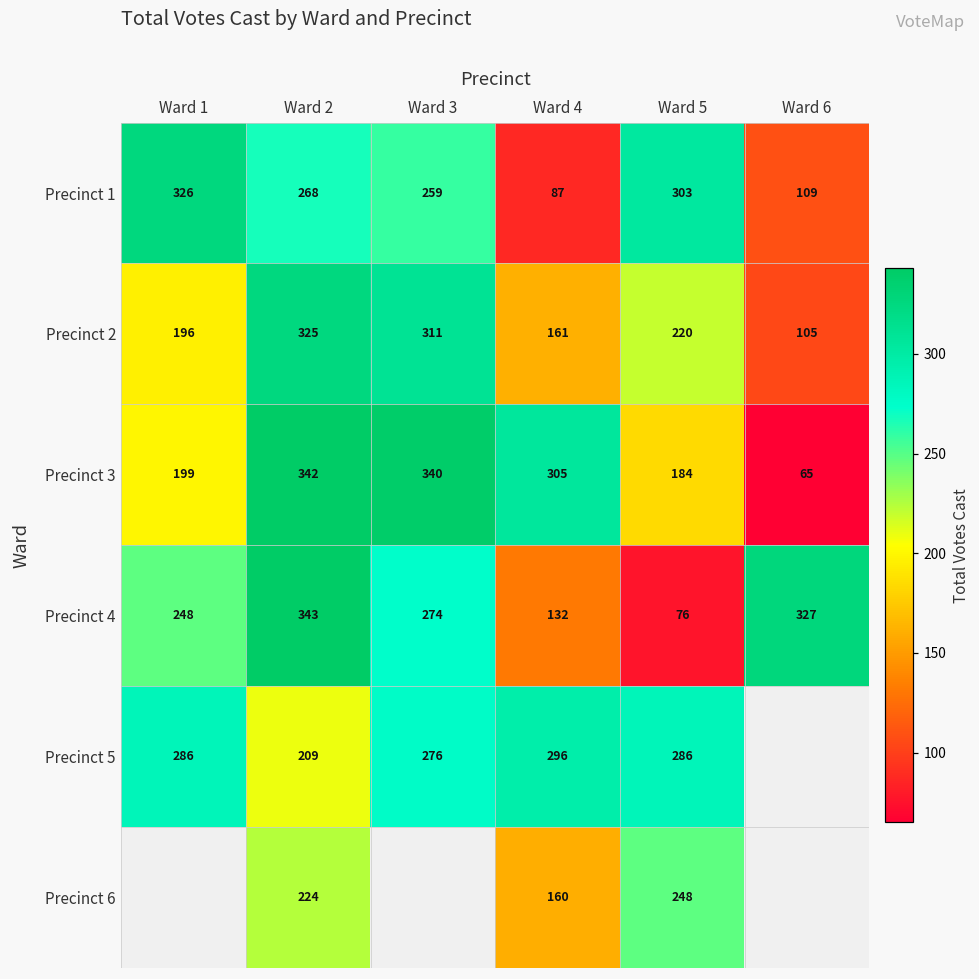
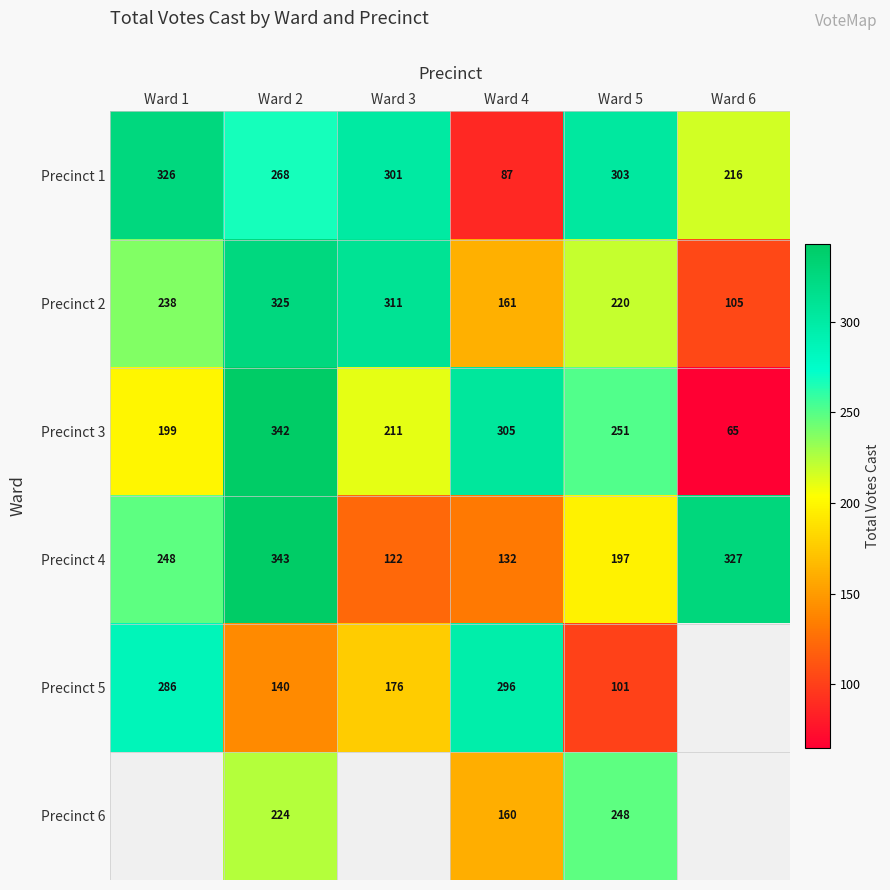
  {
    "Precinct 1": {
      "Ward 1": 326,
      "Ward 2": 268,
-     "Ward 3": 259,
+     "Ward 3": 301,
      "Ward 4": 87,
      "Ward 5": 303,
-     "Ward 6": 109
+     "Ward 6": 216
    },
    "Precinct 2": {
-     "Ward 1": 196,
+     "Ward 1": 238,
      "Ward 2": 325,
      "Ward 3": 311,
      "Ward 4": 161,
      "Ward 5": 220,
      "Ward 6": 105
    },
    "Precinct 3": {
      "Ward 1": 199,
      "Ward 2": 342,
-     "Ward 3": 340,
+     "Ward 3": 211,
      "Ward 4": 305,
-     "Ward 5": 184,
+     "Ward 5": 251,
      "Ward 6": 65
    },
    "Precinct 4": {
      "Ward 1": 248,
      "Ward 2": 343,
-     "Ward 3": 274,
+     "Ward 3": 122,
      "Ward 4": 132,
-     "Ward 5": 76,
+     "Ward 5": 197,
      "Ward 6": 327
    },
    "Precinct 5": {
      "Ward 1": 286,
-     "Ward 2": 209,
-     "Ward 3": 276,
+     "Ward 2": 140,
+     "Ward 3": 176,
      "Ward 4": 296,
-     "Ward 5": 286
+     "Ward 5": 101
    },
    "Precinct 6": {
      "Ward 2": 224,
      "Ward 4": 160,
      "Ward 5": 248
    }
  }
